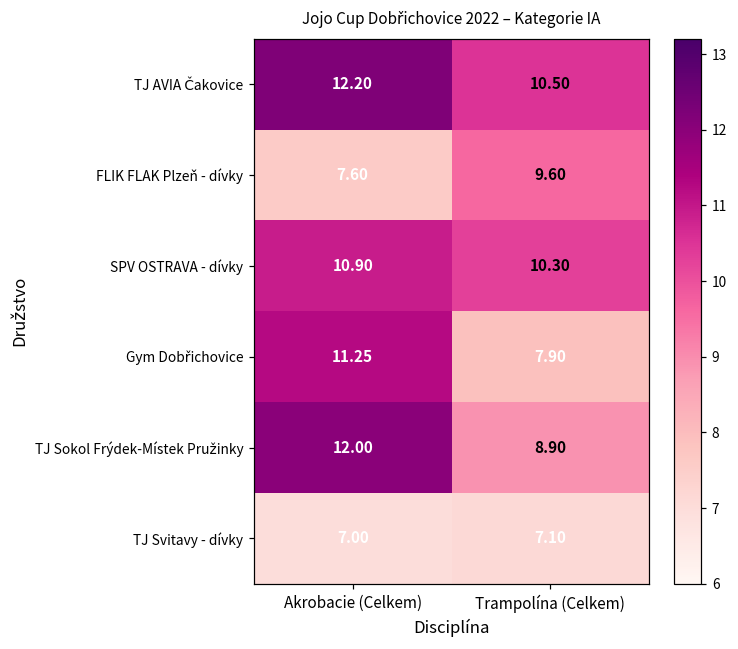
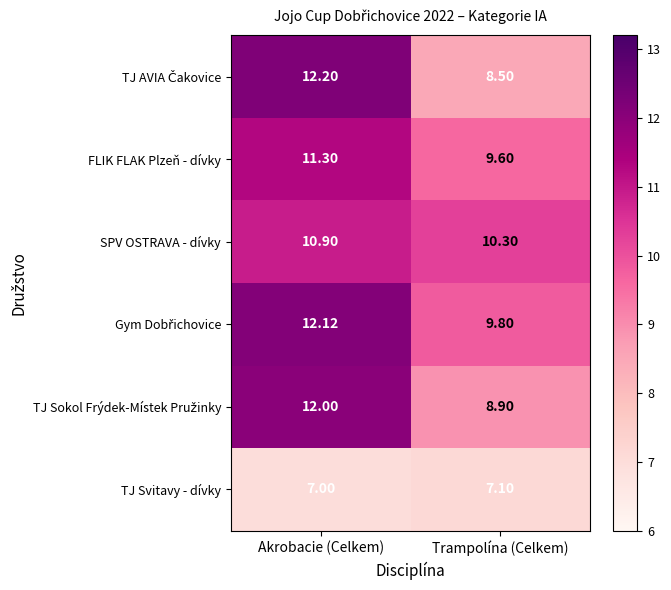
  {
    "TJ AVIA Čakovice": {
      "Akrobacie (Celkem)": 12.20,
-     "Trampolína (Celkem)": 10.50
+     "Trampolína (Celkem)": 8.50
    },
    "FLIK FLAK Plzeň - dívky": {
-     "Akrobacie (Celkem)": 7.60,
+     "Akrobacie (Celkem)": 11.30,
      "Trampolína (Celkem)": 9.60
    },
    "SPV OSTRAVA - dívky": {
      "Akrobacie (Celkem)": 10.90,
      "Trampolína (Celkem)": 10.30
    },
    "Gym Dobřichovice": {
-     "Akrobacie (Celkem)": 11.25,
-     "Trampolína (Celkem)": 7.90
+     "Akrobacie (Celkem)": 12.12,
+     "Trampolína (Celkem)": 9.80
    },
    "TJ Sokol Frýdek-Místek Pružinky": {
      "Akrobacie (Celkem)": 12.00,
      "Trampolína (Celkem)": 8.90
    }
  }
